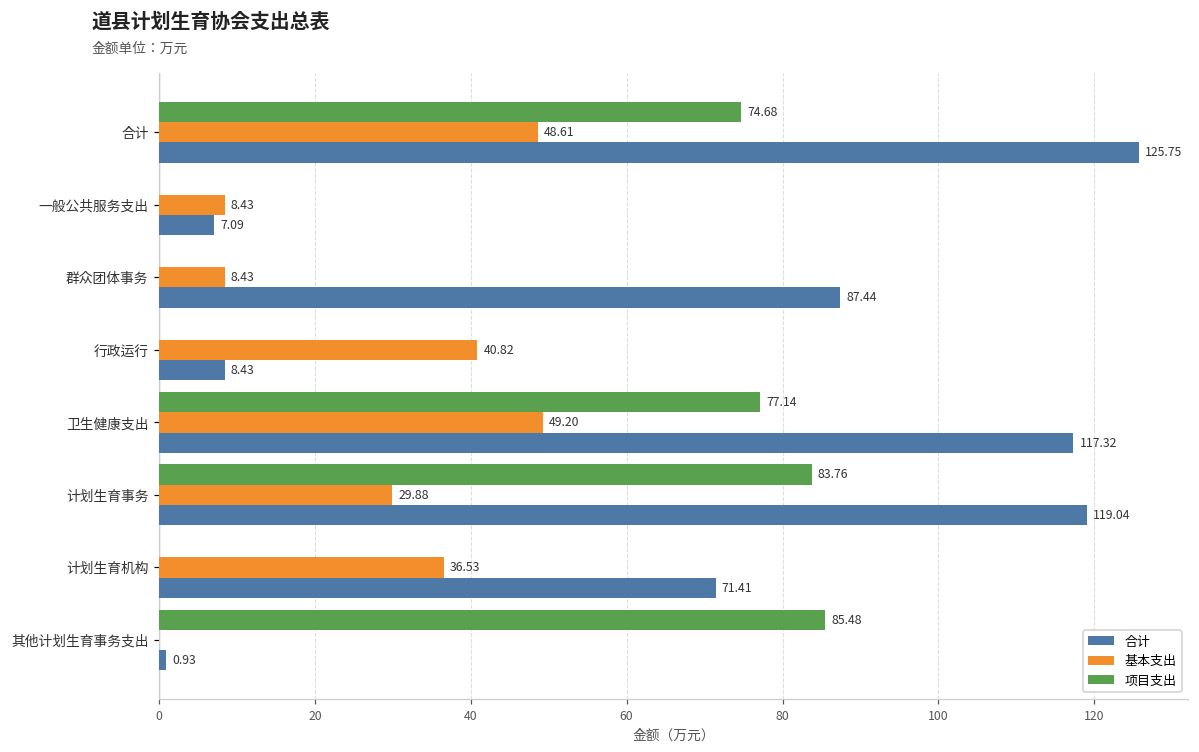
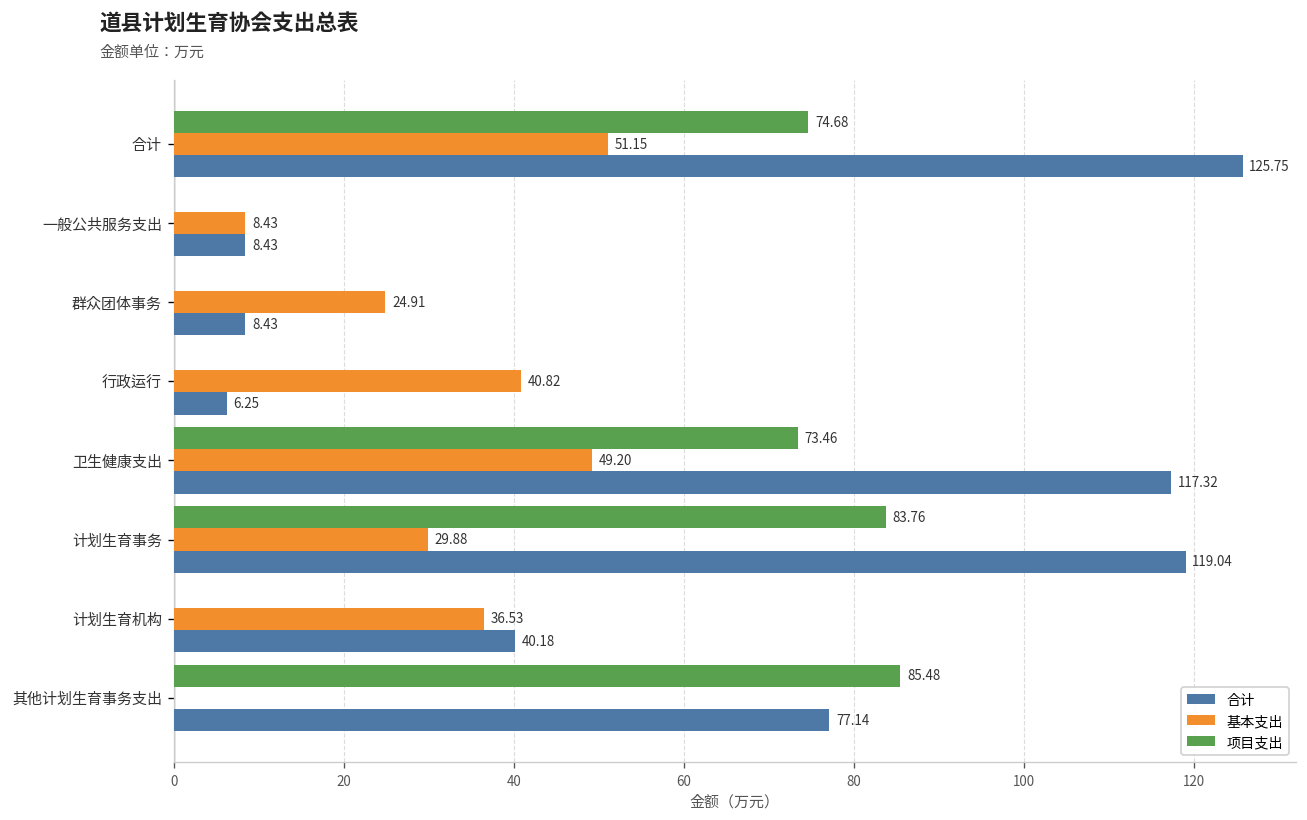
  {
    "合计": {
      "合计": 125.75,
-     "一般公共服务支出": 7.09,
-     "群众团体事务": 87.44,
-     "行政运行": 8.43,
+     "一般公共服务支出": 8.43,
+     "群众团体事务": 8.43,
+     "行政运行": 6.25,
      "卫生健康支出": 117.32,
      "计划生育事务": 119.04,
-     "计划生育机构": 71.41,
-     "其他计划生育事务支出": 0.93
+     "计划生育机构": 40.18,
+     "其他计划生育事务支出": 77.14
    },
    "基本支出": {
-     "合计": 48.61,
+     "合计": 51.15,
      "一般公共服务支出": 8.43,
-     "群众团体事务": 8.43,
+     "群众团体事务": 24.91,
      "行政运行": 40.82,
      "卫生健康支出": 49.20,
      "计划生育事务": 29.88,
      "计划生育机构": 36.53
    },
    "项目支出": {
      "合计": 74.68,
-     "卫生健康支出": 77.14,
+     "卫生健康支出": 73.46,
      "计划生育事务": 83.76,
      "其他计划生育事务支出": 85.48
    }
  }
